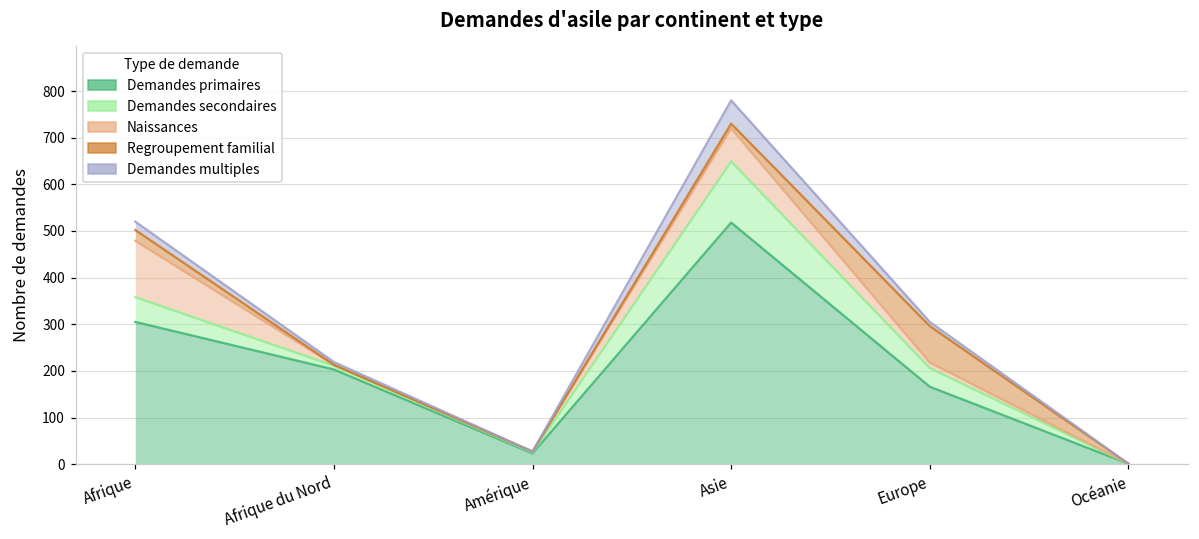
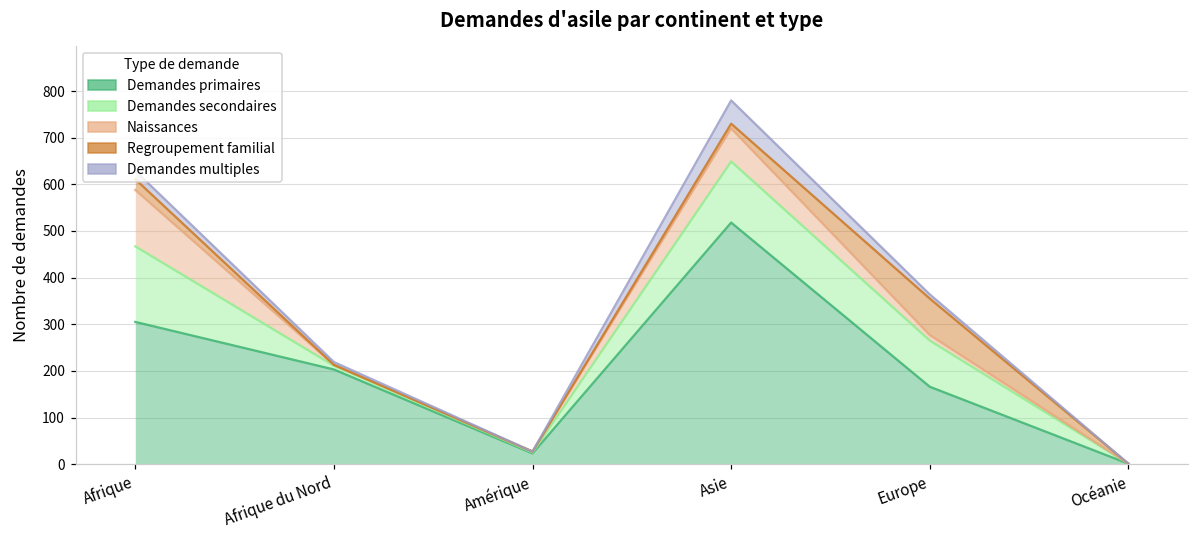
  {
    "Demandes primaires": {
      "Afrique": 310,
      "Afrique du Nord": 200,
      "Asie": 520,
      "Europe": 170
    },
    "Demandes secondaires": {
-     "Afrique": 50,
+     "Afrique": 160,
      "Asie": 130,
-     "Europe": 40
+     "Europe": 100
    },
    "Naissances": {
      "Afrique": 120,
      "Asie": 70,
      "Europe": 10
    },
    "Regroupement familial": {
      "Asie": 10,
      "Europe": 80
    },
    "Demandes multiples": {
      "Afrique du Nord": 10,
      "Asie": 50,
      "Europe": 10
    }
  }
